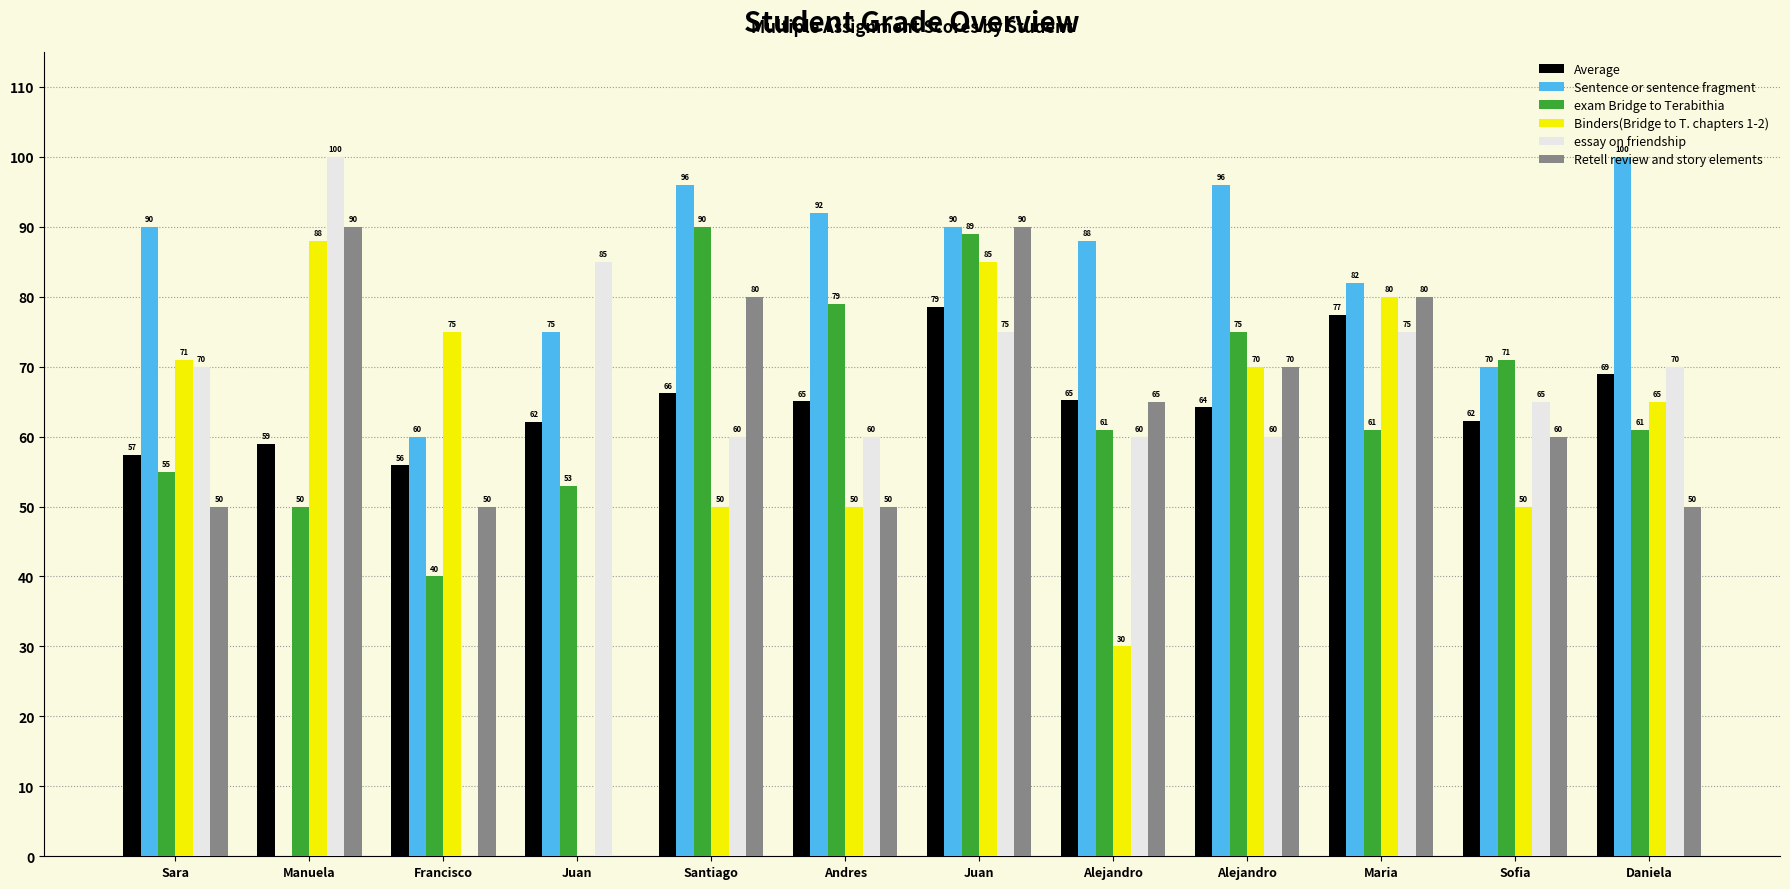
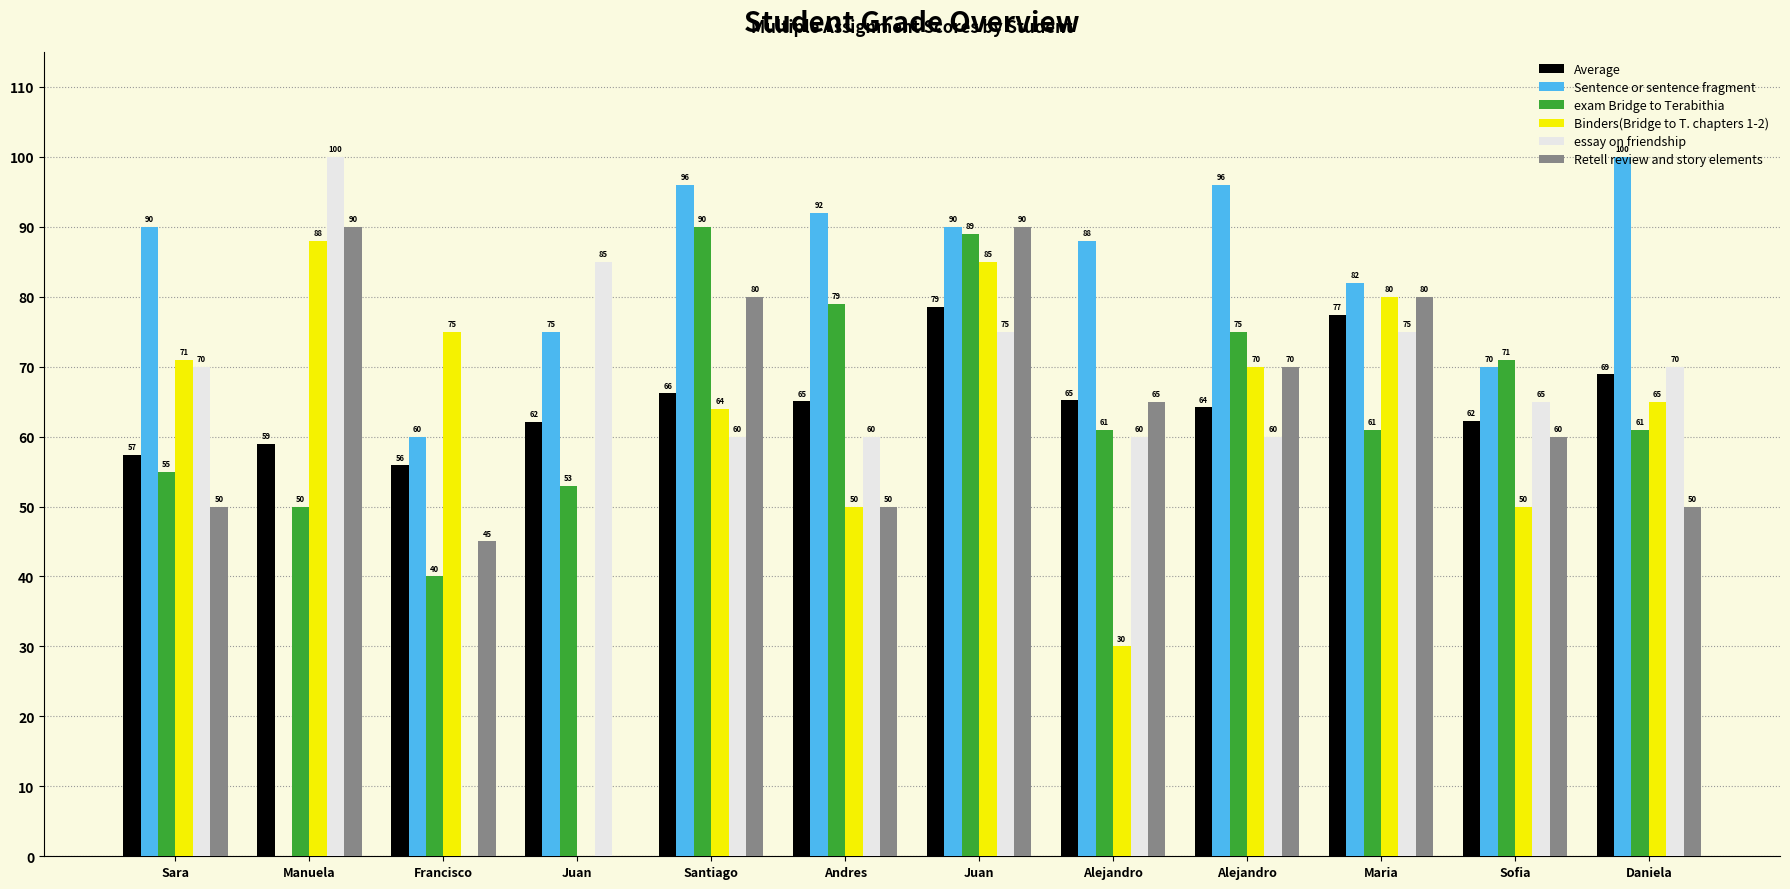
  {
    "Average": {
      "Sara": 57,
      "Manuela": 59,
      "Francisco": 56,
      "Santiago": 66,
      "Andres": 65,
      "Maria": 77,
      "Sofia": 62,
      "Daniela": 69
    },
    "Sentence or sentence fragment": {
      "Sara": 90,
      "Francisco": 60,
      "Santiago": 96,
      "Andres": 92,
      "Maria": 82,
      "Sofia": 70,
      "Daniela": 100
    },
    "exam Bridge to Terabithia": {
      "Sara": 55,
      "Manuela": 50,
      "Francisco": 40,
      "Santiago": 90,
      "Andres": 79,
      "Maria": 61,
      "Sofia": 71,
      "Daniela": 61
    },
    "Binders(Bridge to T. chapters 1-2)": {
      "Sara": 71,
      "Manuela": 88,
      "Francisco": 75,
-     "Santiago": 50,
+     "Santiago": 64,
      "Andres": 50,
      "Maria": 80,
      "Sofia": 50,
      "Daniela": 65
    },
    "essay on friendship": {
      "Sara": 70,
      "Manuela": 100,
      "Santiago": 60,
      "Andres": 60,
      "Maria": 75,
      "Sofia": 65,
      "Daniela": 70
    },
    "Retell review and story elements": {
      "Sara": 50,
      "Manuela": 90,
-     "Francisco": 50,
+     "Francisco": 45,
      "Santiago": 80,
      "Andres": 50,
      "Maria": 80,
      "Sofia": 60,
      "Daniela": 50
    }
  }
